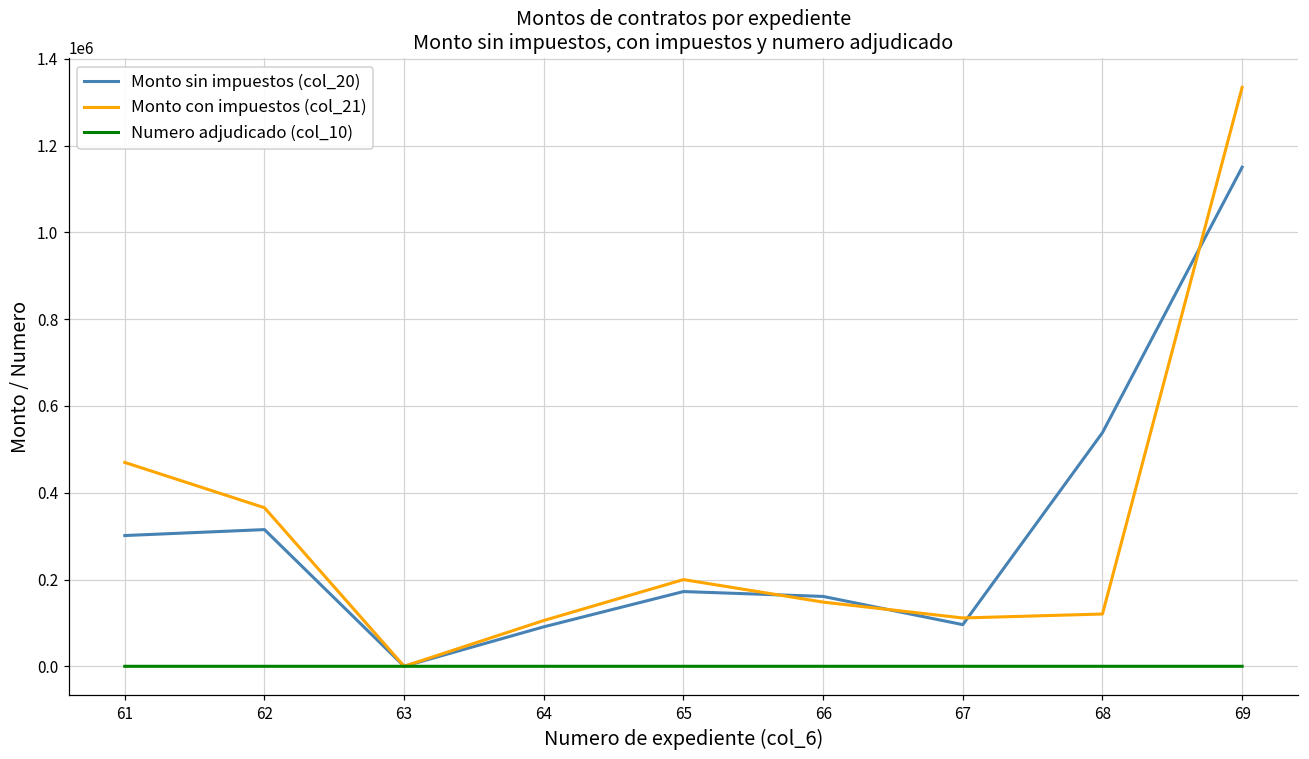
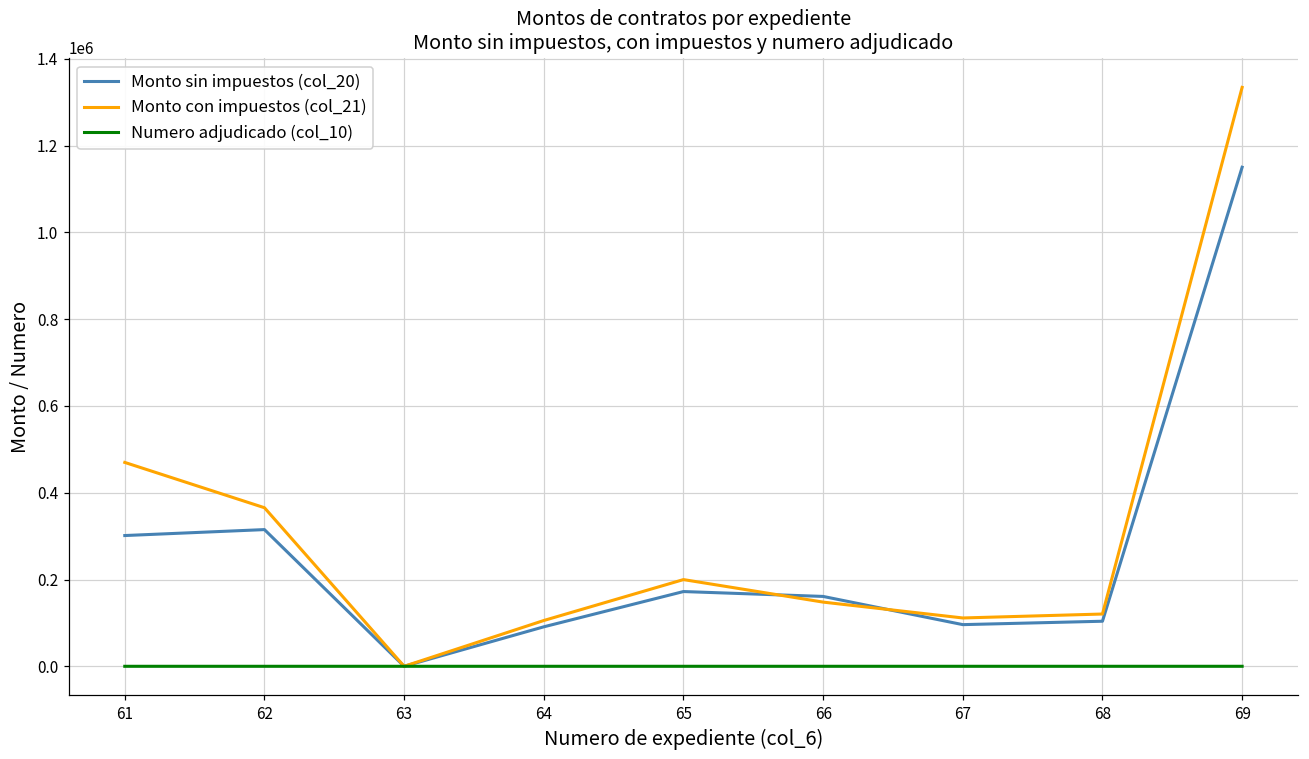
  {
    "Monto sin impuestos (col_20)": {
      "61": 300000,
      "62": 320000,
      "64": 90000,
      "65": 170000,
      "66": 160000,
      "67": 100000,
-     "68": 540000,
+     "68": 100000,
      "69": 1150000
    },
    "Monto con impuestos (col_21)": {
      "61": 470000,
      "62": 370000,
      "64": 110000,
      "65": 200000,
      "66": 150000,
      "67": 110000,
      "68": 120000,
      "69": 1330000
    },
    "Numero adjudicado (col_10)": {
      "61": 0,
      "62": 0,
      "64": 0,
      "65": 0,
      "66": 0,
      "67": 0,
      "68": 0,
      "69": 0
    }
  }
